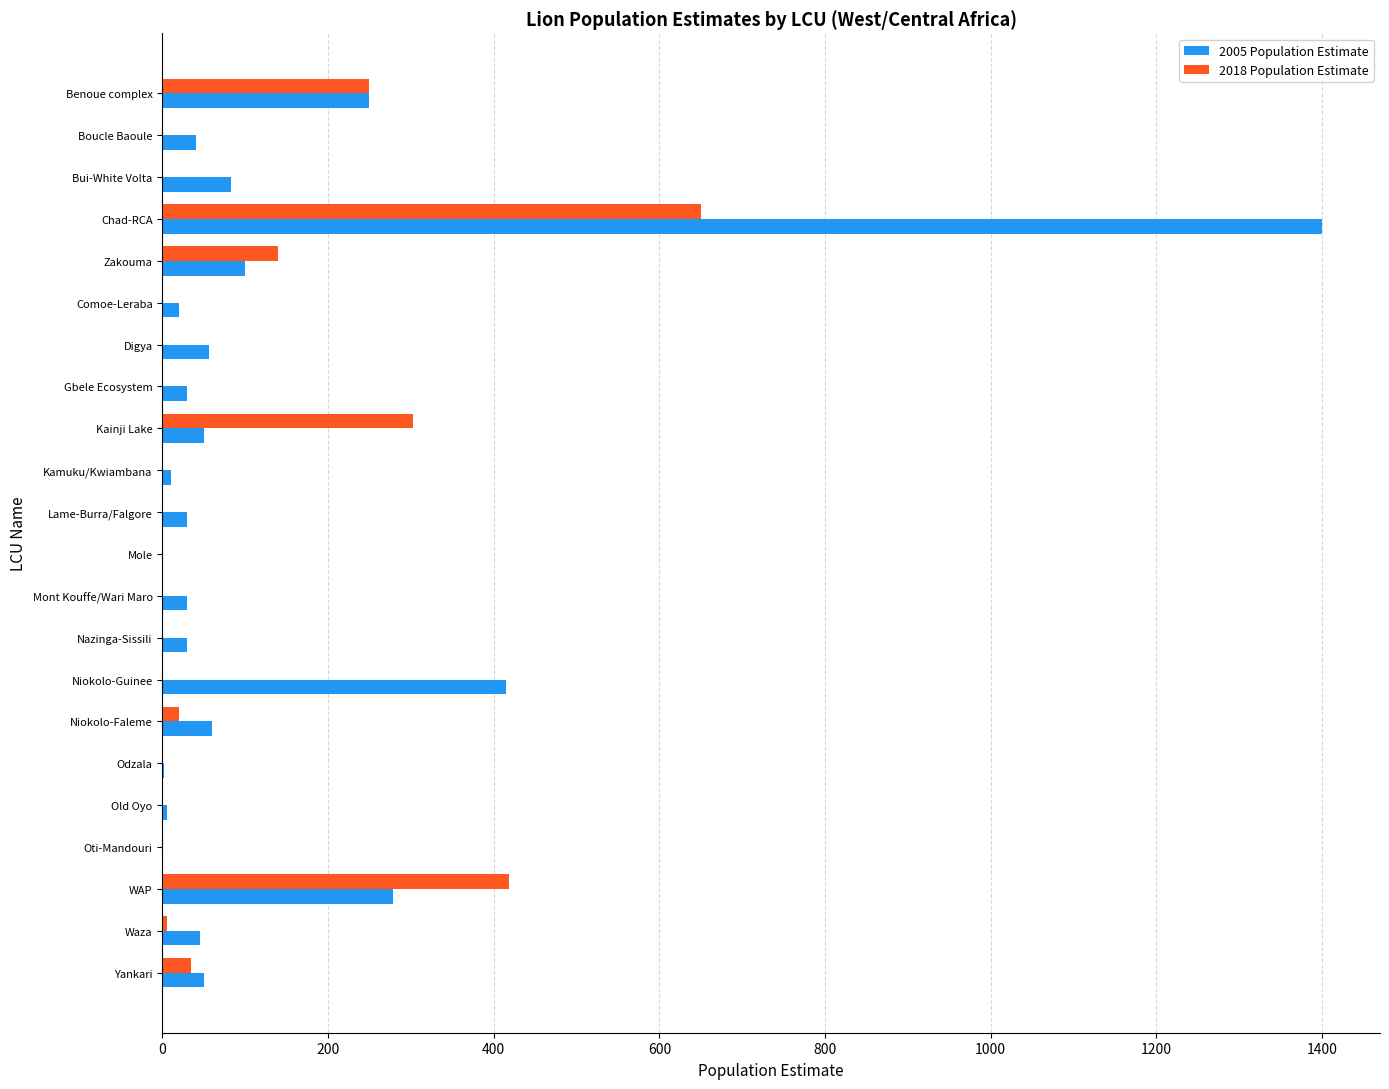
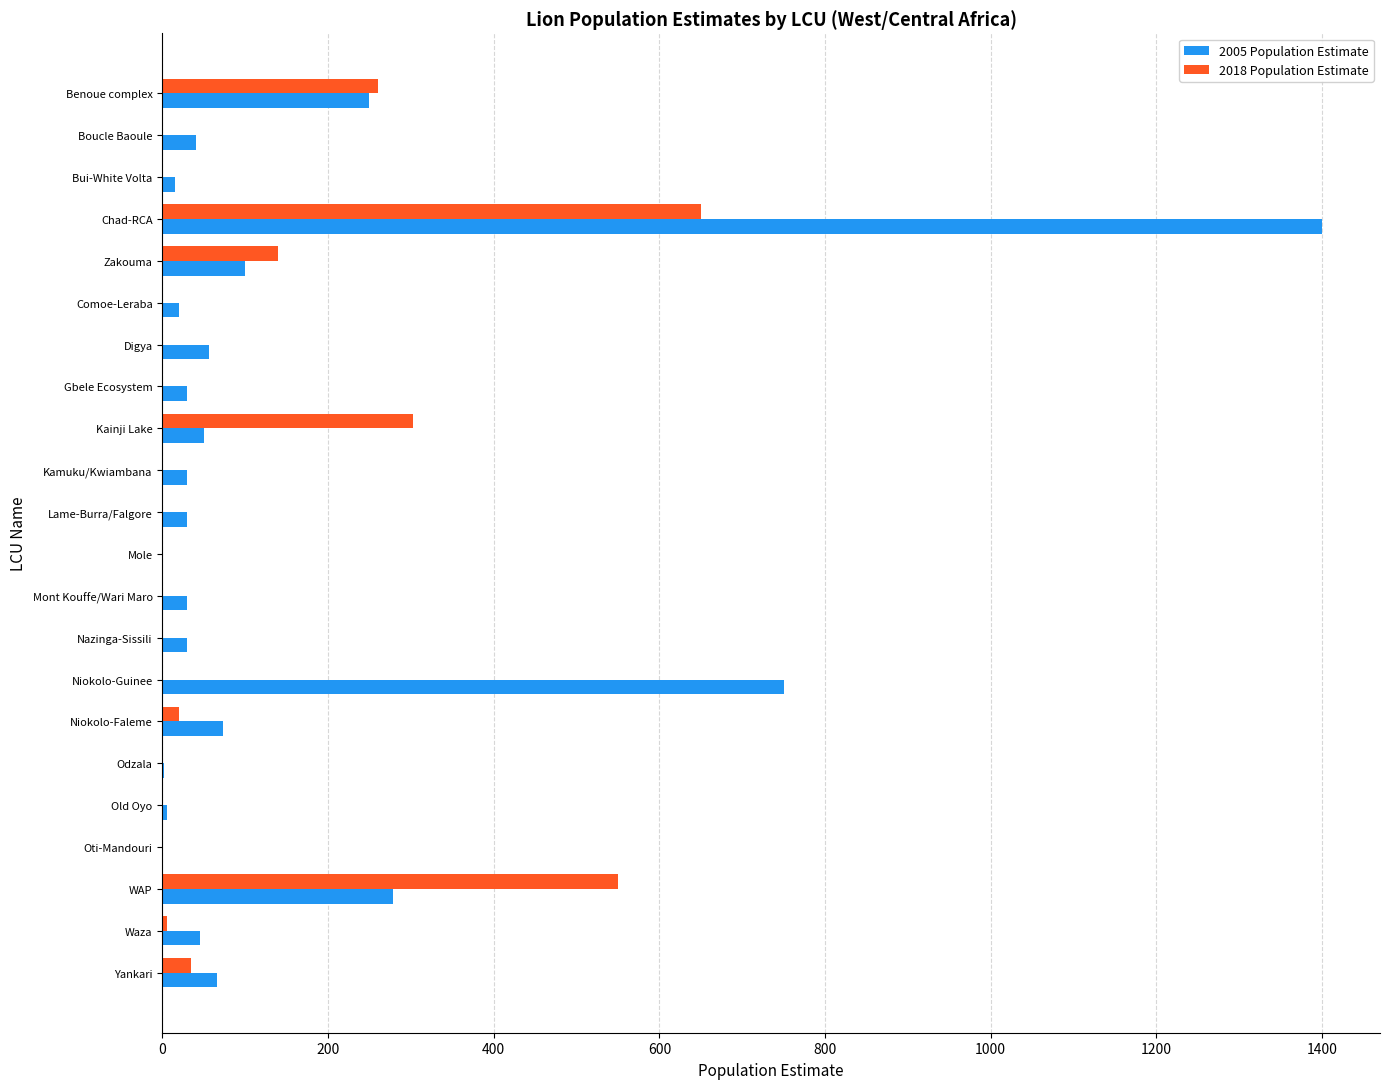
  {
    "2005 Population Estimate": {
      "Benoue complex": 250,
      "Boucle Baoule": 40,
-     "Bui-White Volta": 80,
+     "Bui-White Volta": 20,
      "Chad-RCA": 1400,
      "Zakouma": 100,
      "Comoe-Leraba": 20,
      "Digya": 60,
      "Gbele Ecosystem": 30,
      "Kainji Lake": 50,
-     "Kamuku/Kwiambana": 10,
+     "Kamuku/Kwiambana": 30,
      "Lame-Burra/Falgore": 30,
      "Mole": 0,
      "Mont Kouffe/Wari Maro": 30,
      "Nazinga-Sissili": 30,
-     "Niokolo-Guinee": 420,
-     "Niokolo-Faleme": 60,
+     "Niokolo-Guinee": 750,
+     "Niokolo-Faleme": 70,
      "Old Oyo": 10,
      "Oti-Mandouri": 0,
      "WAP": 280,
      "Waza": 50,
-     "Yankari": 50
+     "Yankari": 70
    },
    "2018 Population Estimate": {
-     "Benoue complex": 250,
+     "Benoue complex": 260,
      "Boucle Baoule": 0,
      "Bui-White Volta": 0,
      "Chad-RCA": 650,
      "Zakouma": 140,
      "Comoe-Leraba": 0,
      "Digya": 0,
      "Gbele Ecosystem": 0,
      "Kainji Lake": 300,
      "Kamuku/Kwiambana": 0,
      "Lame-Burra/Falgore": 0,
      "Mole": 0,
      "Mont Kouffe/Wari Maro": 0,
      "Nazinga-Sissili": 0,
      "Niokolo-Guinee": 0,
      "Niokolo-Faleme": 20,
      "Odzala": 0,
      "Old Oyo": 0,
      "Oti-Mandouri": 0,
-     "WAP": 420,
+     "WAP": 550,
      "Waza": 10,
      "Yankari": 30
    }
  }
